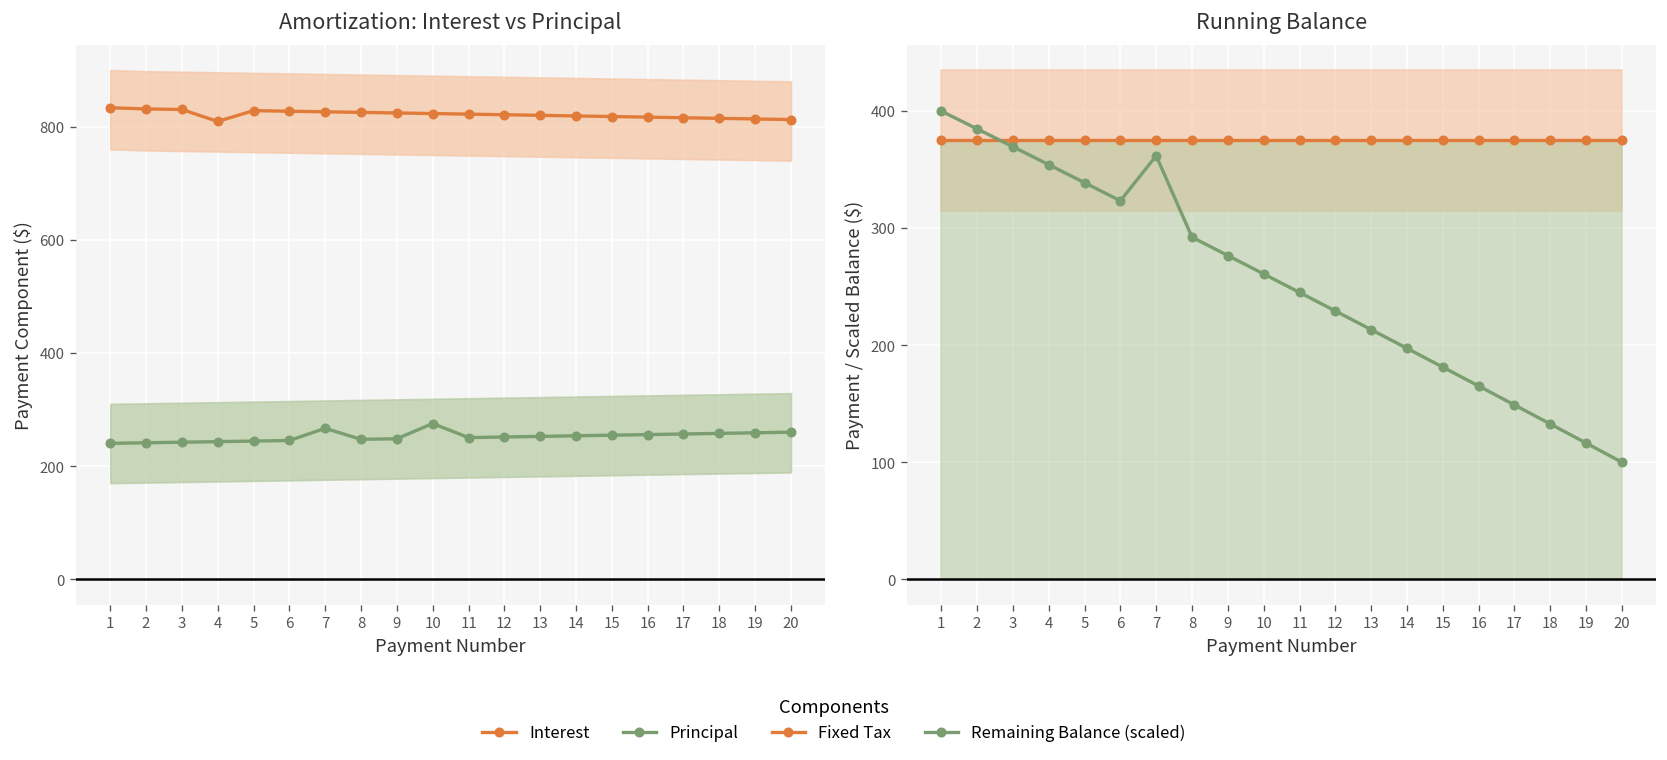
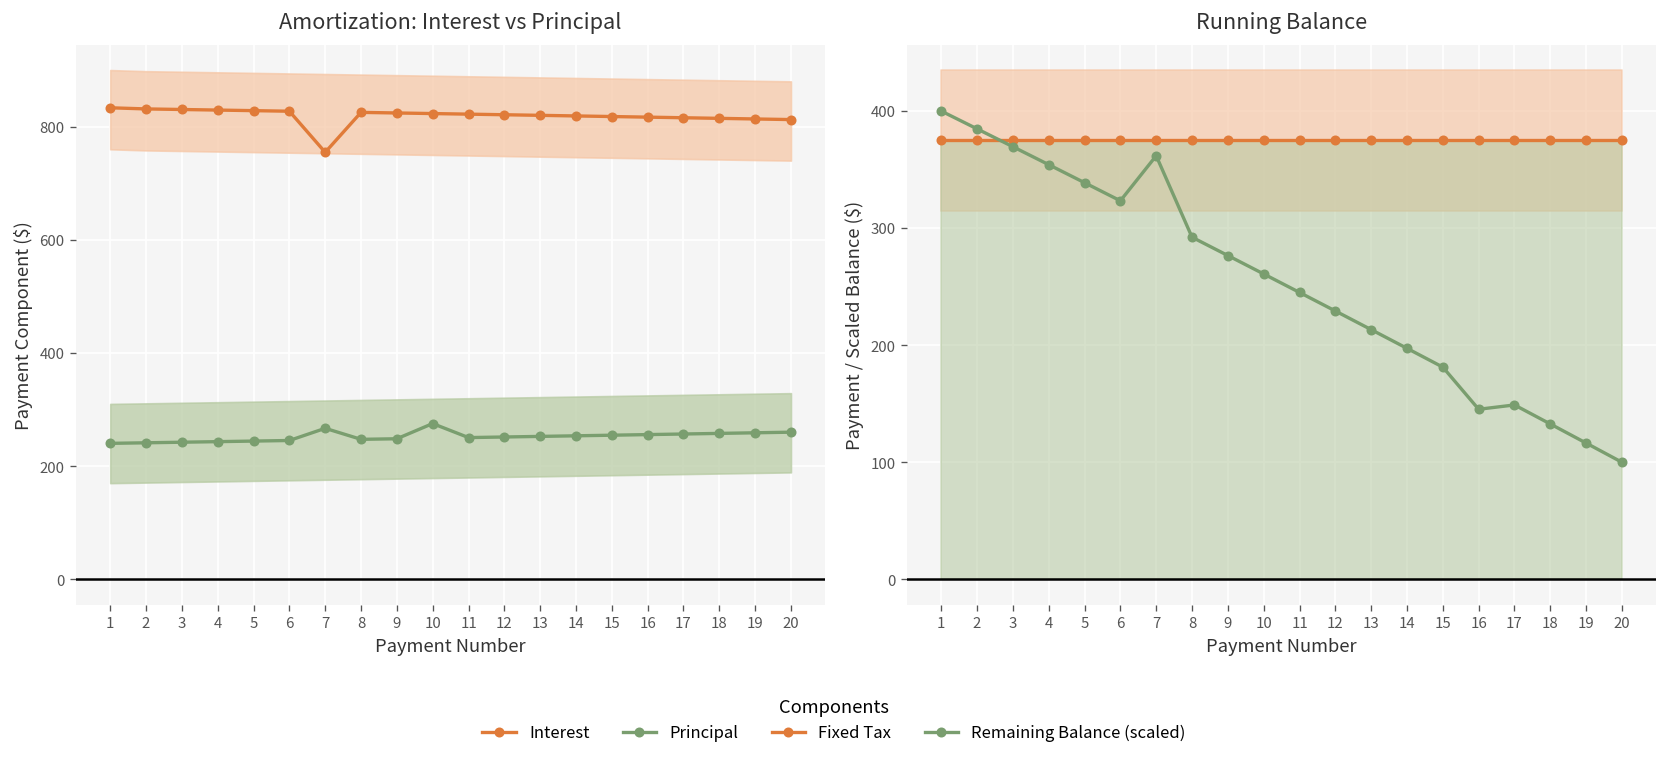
  {
    "Amortization: Interest vs Principal": {
      "Interest": {
        "1": 830,
        "2": 830,
        "3": 830,
-       "4": 810,
+       "4": 830,
        "5": 830,
        "6": 830,
-       "7": 830,
+       "7": 750,
        "8": 830,
        "9": 820,
        "10": 820,
        "11": 820,
        "12": 820,
        "13": 820,
        "14": 820,
        "15": 820,
        "16": 820,
        "17": 820,
        "18": 810,
        "19": 810,
        "20": 810
      },
      "Principal": {
        "1": 240,
        "2": 240,
        "3": 240,
        "4": 240,
        "5": 240,
        "6": 250,
        "7": 270,
        "8": 250,
        "9": 250,
        "10": 280,
        "11": 250,
        "12": 250,
        "13": 250,
        "14": 250,
        "15": 250,
        "16": 260,
        "17": 260,
        "18": 260,
        "19": 260,
        "20": 260
      }
    },
    "Running Balance": {
      "Fixed Tax": {
        "1": 380,
        "2": 380,
        "3": 380,
        "4": 380,
        "5": 380,
        "6": 380,
        "7": 380,
        "8": 380,
        "9": 380,
        "10": 380,
        "11": 380,
        "12": 380,
        "13": 380,
        "14": 380,
        "15": 380,
        "16": 380,
        "17": 380,
        "18": 380,
        "19": 380,
        "20": 380
      },
      "Remaining Balance (scaled)": {
        "1": 400,
        "2": 380,
        "3": 370,
        "4": 350,
        "5": 340,
        "6": 320,
        "7": 360,
        "8": 290,
        "9": 280,
        "10": 260,
        "11": 250,
        "12": 230,
        "13": 210,
        "14": 200,
        "15": 180,
-       "16": 170,
+       "16": 150,
        "17": 150,
        "18": 130,
        "19": 120,
        "20": 100
      }
    }
  }
